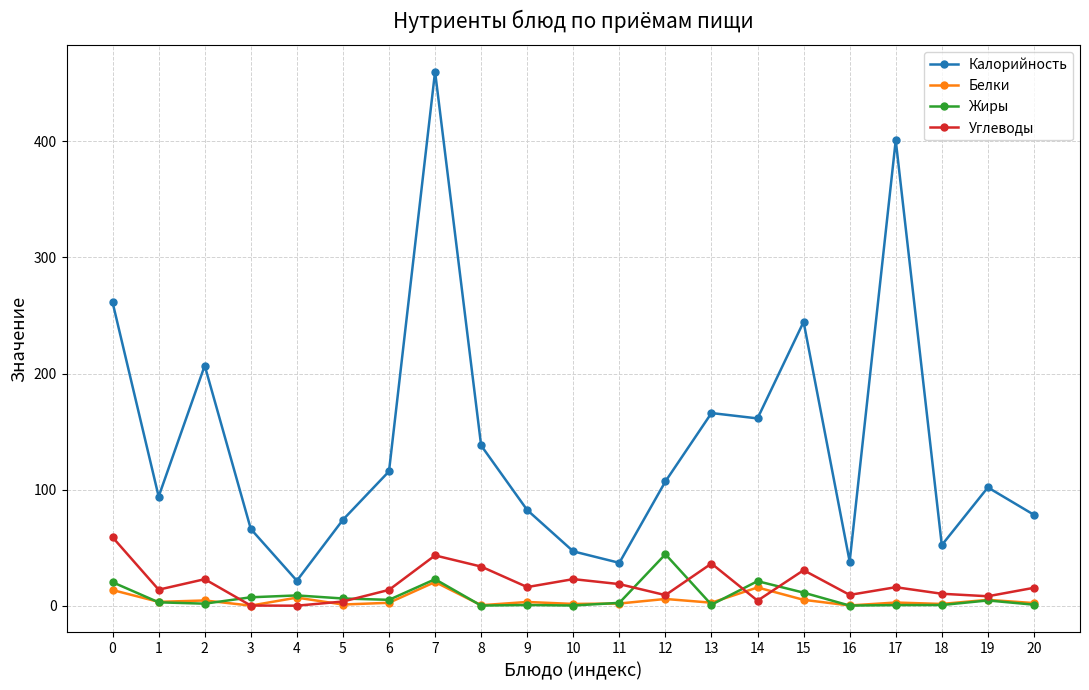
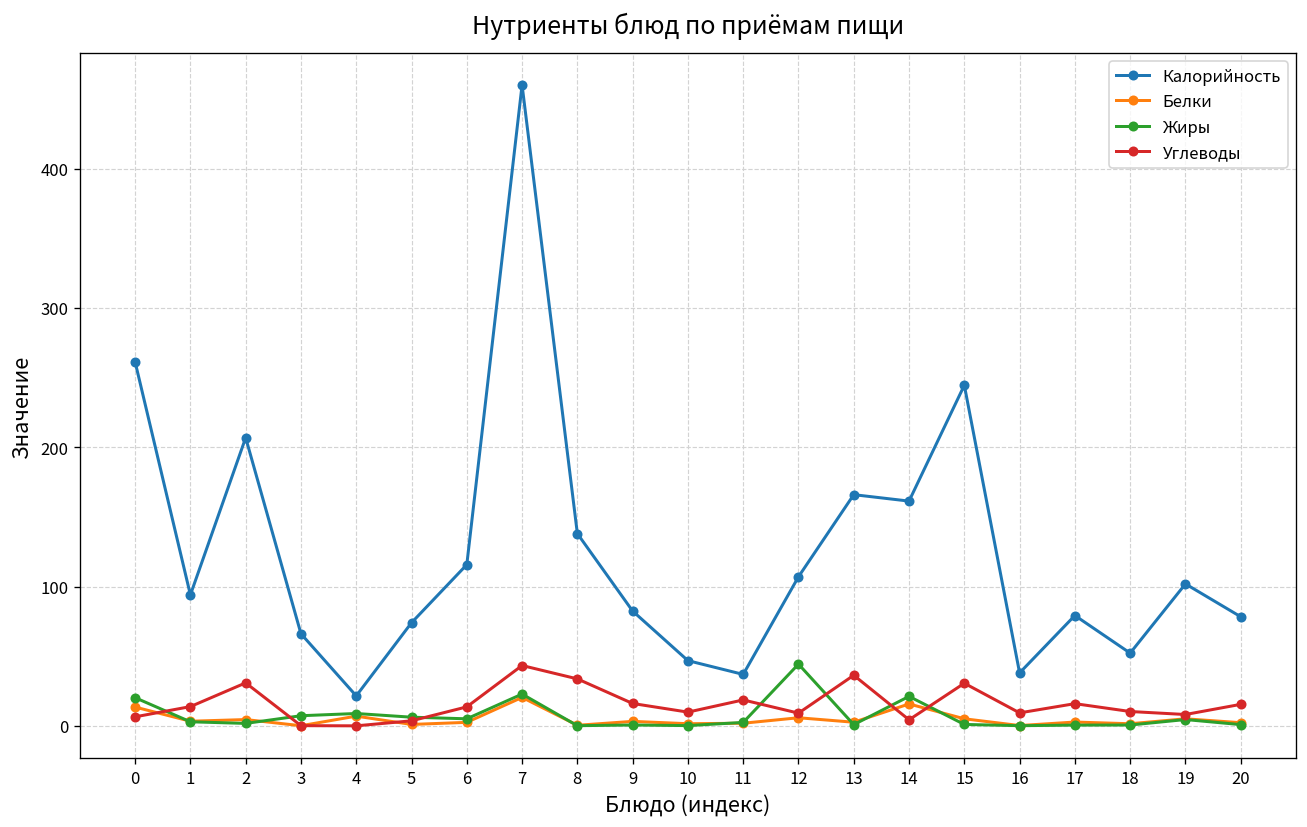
  {
    "Калорийность": {
      "0": 261,
      "1": 94,
      "2": 207,
      "3": 66,
      "4": 22,
      "5": 74,
      "6": 116,
      "7": 460,
      "8": 138,
      "9": 82,
      "10": 47,
      "11": 37,
      "12": 107,
      "13": 166,
      "14": 161,
      "15": 244,
      "16": 38,
-     "17": 401,
+     "17": 79,
      "18": 52,
      "19": 102,
      "20": 78
    },
    "Белки": {
      "0": 13,
      "2": 5,
      "5": 1,
      "6": 3,
      "7": 20,
      "9": 3,
      "12": 6,
      "14": 16,
      "15": 5,
      "17": 3
    },
    "Жиры": {
      "0": 20,
      "2": 2,
      "3": 7,
      "5": 6,
      "6": 5,
      "7": 23,
      "9": 1,
      "12": 44,
      "14": 21,
-     "15": 11,
+     "15": 1,
      "17": 1
    },
    "Углеводы": {
-     "0": 59,
+     "0": 6,
      "1": 14,
-     "2": 23,
+     "2": 31,
      "4": 0,
      "5": 4,
      "6": 14,
      "7": 43,
      "8": 34,
      "9": 16,
-     "10": 23,
+     "10": 10,
      "11": 19,
      "12": 9,
      "13": 36,
      "14": 4,
      "15": 31,
      "16": 9,
      "17": 16,
      "18": 10,
      "19": 8,
      "20": 15
    }
  }
